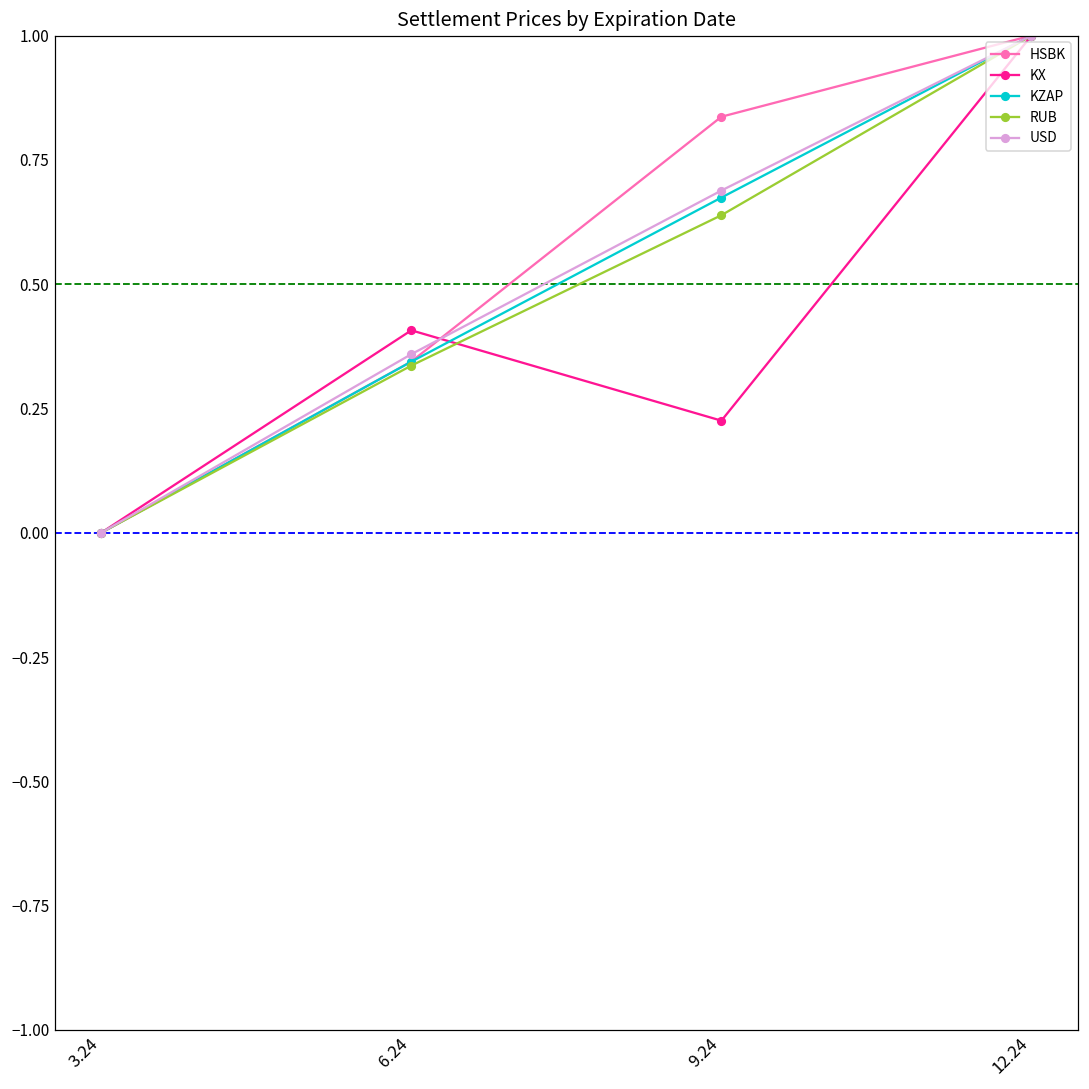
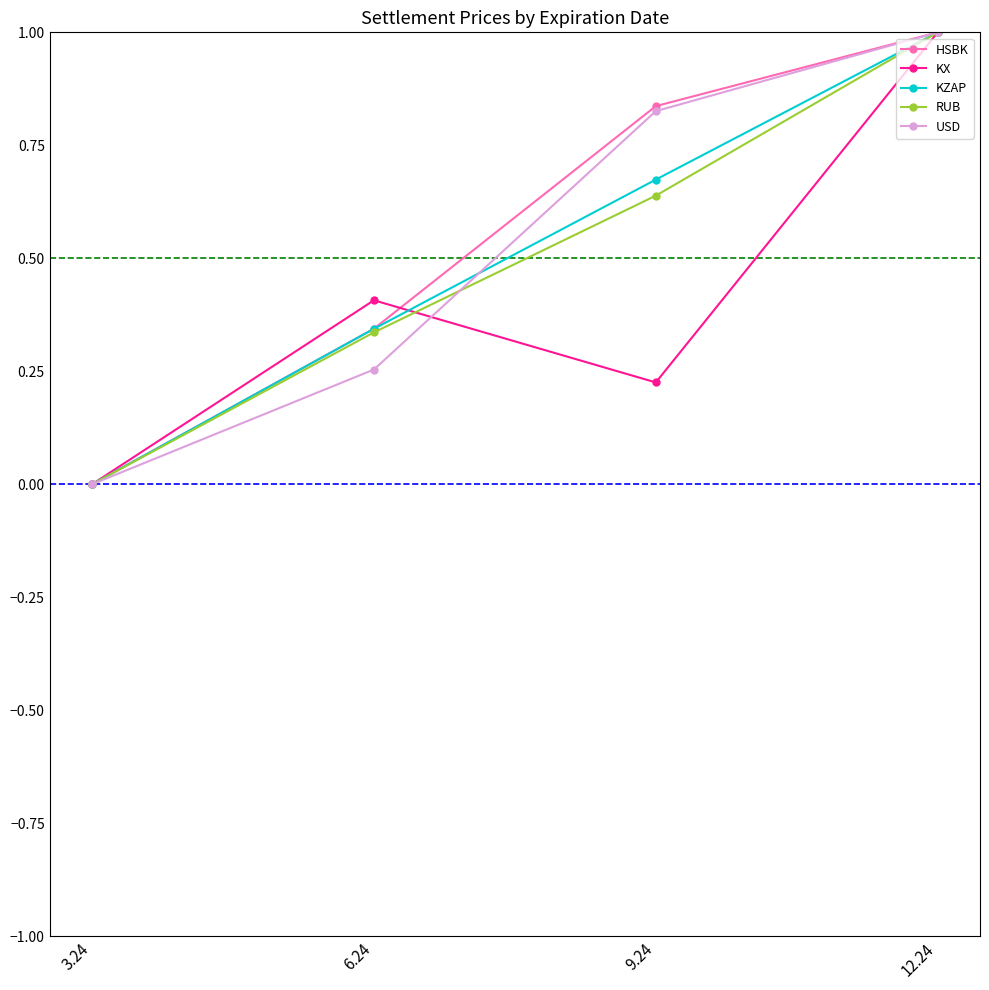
  {
    "HSBK": {
      "9.24": 0.84
    },
    "KX": {
      "6.24": 0.41,
      "9.24": 0.23
    },
    "KZAP": {
      "9.24": 0.67
    },
    "RUB": {
      "6.24": 0.34,
      "9.24": 0.64
    },
    "USD": {
-     "6.24": 0.36,
-     "9.24": 0.69
+     "6.24": 0.25,
+     "9.24": 0.83
    }
  }
